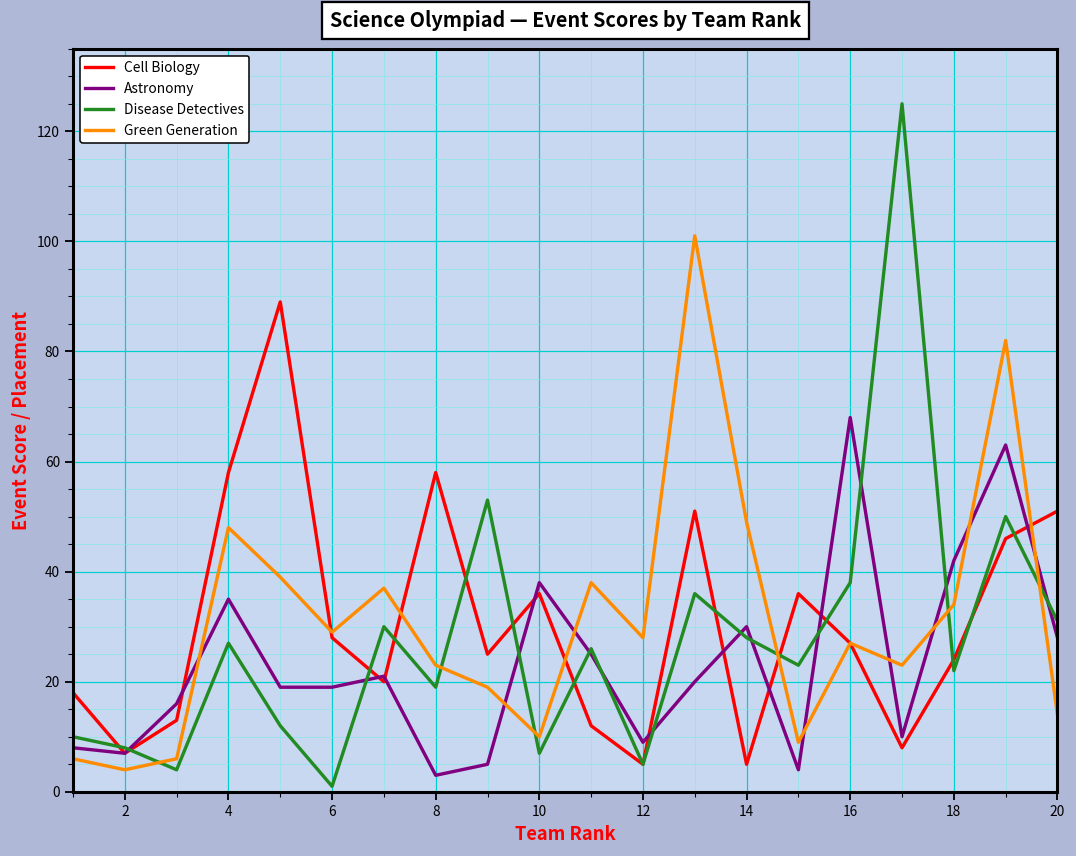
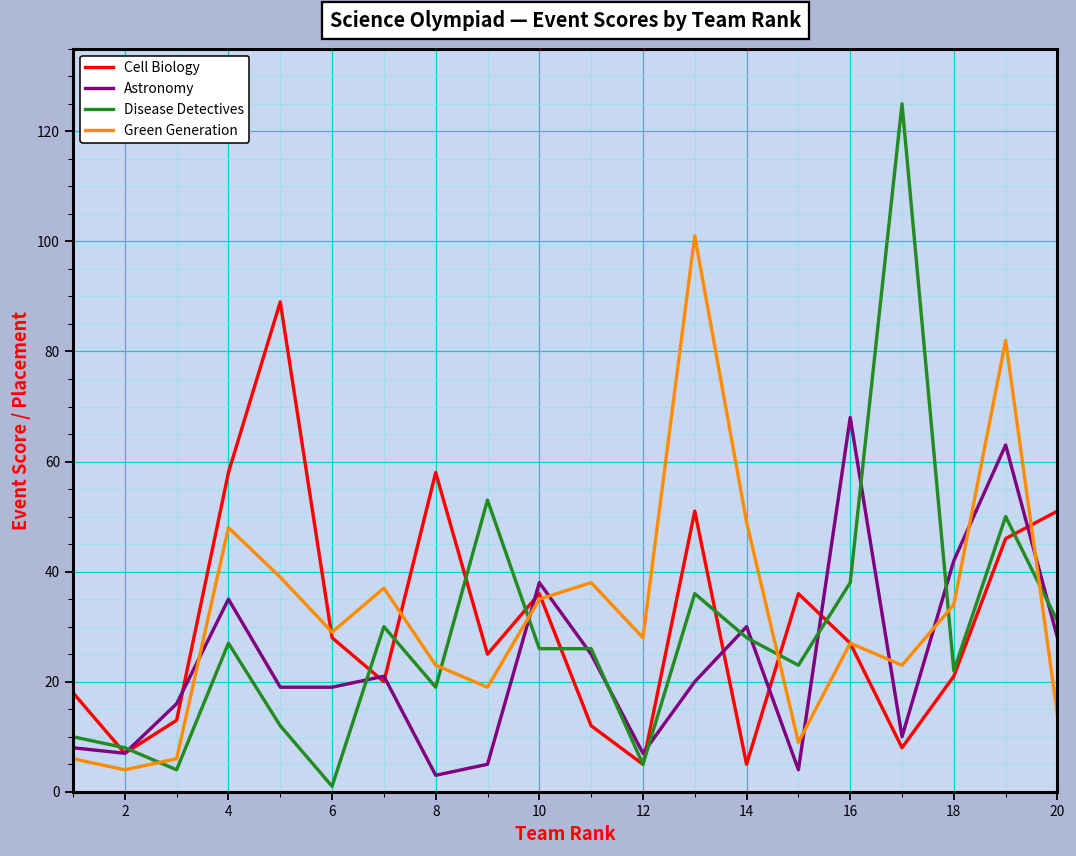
  {
    "Cell Biology": {
      "4": 58,
      "6": 28,
      "8": 58,
      "10": 36,
      "14": 5,
-     "18": 24,
+     "18": 21,
      "20": 51
    },
    "Astronomy": {
      "4": 35,
      "6": 19,
      "8": 3,
      "10": 38,
-     "12": 9,
+     "12": 7,
      "14": 30,
      "16": 68,
      "18": 42,
      "20": 28
    },
    "Disease Detectives": {
      "2": 8,
      "4": 27,
      "6": 1,
      "8": 19,
-     "10": 7,
+     "10": 26,
      "14": 28,
      "16": 38,
      "18": 22,
      "20": 31
    },
    "Green Generation": {
      "2": 4,
      "4": 48,
      "6": 29,
      "8": 23,
-     "10": 10,
+     "10": 35,
      "12": 28,
      "14": 49,
      "18": 34,
      "20": 14
    }
  }
